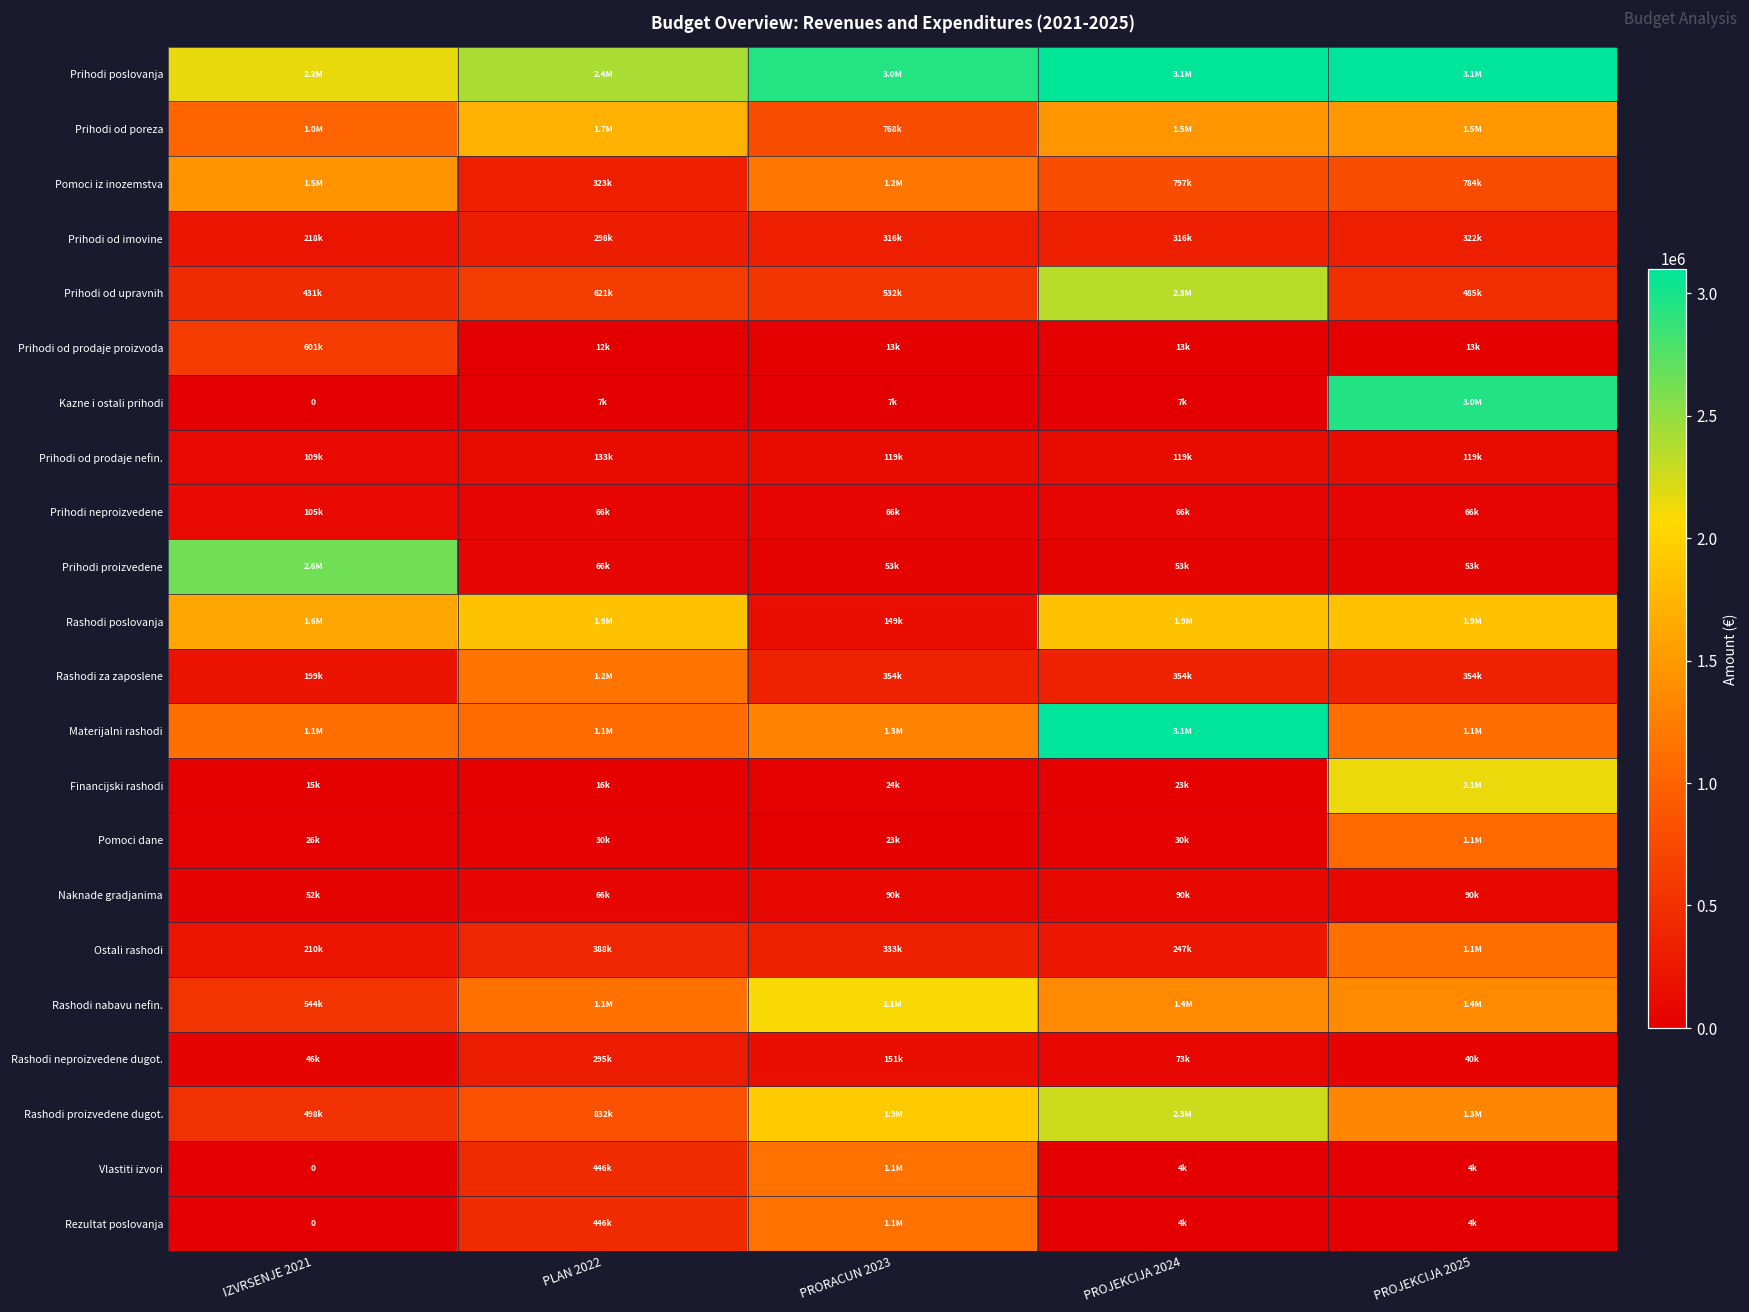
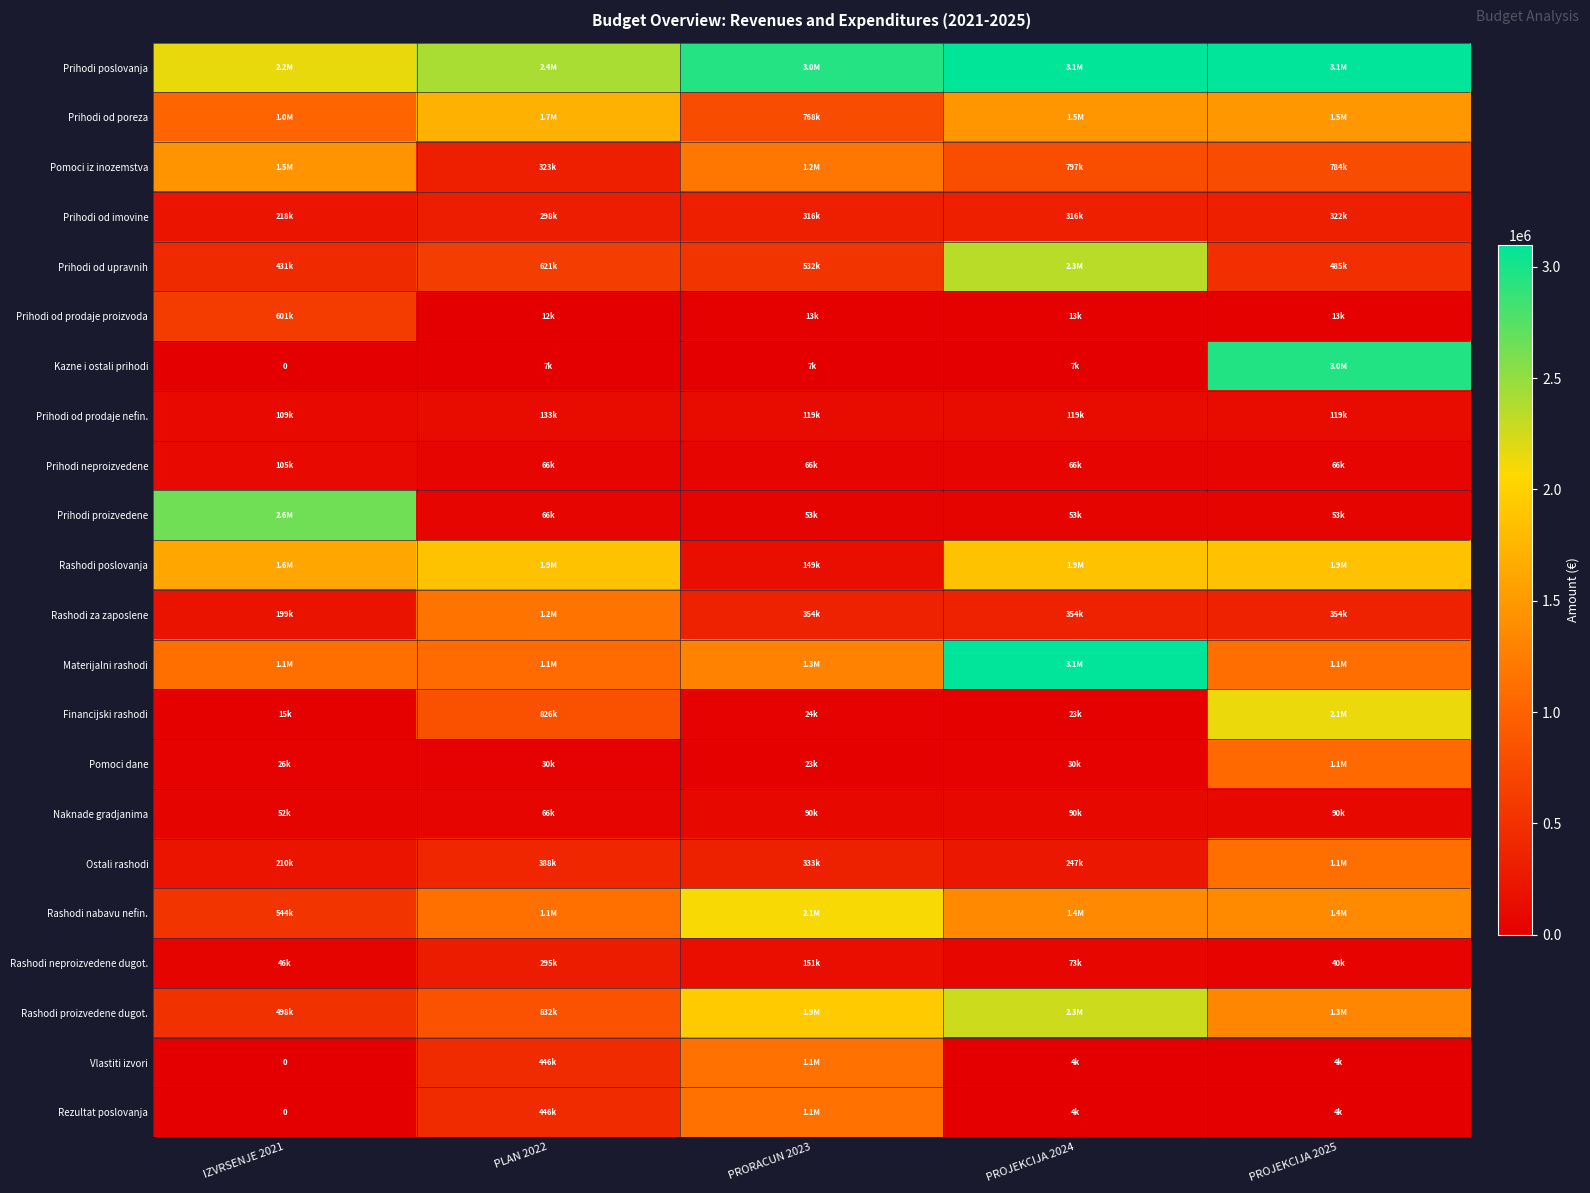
  {
    "Prihodi poslovanja": {
      "IZVRSENJE 2021": "2.2M",
      "PLAN 2022": "2.4M",
      "PRORACUN 2023": "3.0M",
      "PROJEKCIJA 2024": "3.1M",
      "PROJEKCIJA 2025": "3.1M"
    },
    "Prihodi od poreza": {
      "IZVRSENJE 2021": "1.0M",
      "PLAN 2022": "1.7M",
      "PRORACUN 2023": "768k",
      "PROJEKCIJA 2024": "1.5M",
      "PROJEKCIJA 2025": "1.5M"
    },
    "Pomoci iz inozemstva": {
      "IZVRSENJE 2021": "1.5M",
      "PLAN 2022": "323k",
      "PRORACUN 2023": "1.2M",
      "PROJEKCIJA 2024": "797k",
      "PROJEKCIJA 2025": "784k"
    },
    "Prihodi od imovine": {
      "IZVRSENJE 2021": "218k",
      "PLAN 2022": "298k",
      "PRORACUN 2023": "316k",
      "PROJEKCIJA 2024": "316k",
      "PROJEKCIJA 2025": "322k"
    },
    "Prihodi od upravnih": {
      "IZVRSENJE 2021": "431k",
      "PLAN 2022": "621k",
      "PRORACUN 2023": "532k",
      "PROJEKCIJA 2024": "2.3M",
      "PROJEKCIJA 2025": "485k"
    },
    "Prihodi od prodaje proizvoda": {
      "IZVRSENJE 2021": "601k",
      "PLAN 2022": "12k",
      "PRORACUN 2023": "13k",
      "PROJEKCIJA 2024": "13k",
      "PROJEKCIJA 2025": "13k"
    },
    "Kazne i ostali prihodi": {
      "IZVRSENJE 2021": "0",
      "PLAN 2022": "7k",
      "PRORACUN 2023": "7k",
      "PROJEKCIJA 2024": "7k",
      "PROJEKCIJA 2025": "3.0M"
    },
    "Prihodi od prodaje nefin.": {
      "IZVRSENJE 2021": "109k",
      "PLAN 2022": "133k",
      "PRORACUN 2023": "119k",
      "PROJEKCIJA 2024": "119k",
      "PROJEKCIJA 2025": "119k"
    },
    "Prihodi neproizvedene": {
      "IZVRSENJE 2021": "105k",
      "PLAN 2022": "66k",
      "PRORACUN 2023": "66k",
      "PROJEKCIJA 2024": "66k",
      "PROJEKCIJA 2025": "66k"
    },
    "Prihodi proizvedene": {
      "IZVRSENJE 2021": "2.6M",
      "PLAN 2022": "66k",
      "PRORACUN 2023": "53k",
      "PROJEKCIJA 2024": "53k",
      "PROJEKCIJA 2025": "53k"
    },
    "Rashodi poslovanja": {
      "IZVRSENJE 2021": "1.6M",
      "PLAN 2022": "1.9M",
      "PRORACUN 2023": "149k",
      "PROJEKCIJA 2024": "1.9M",
      "PROJEKCIJA 2025": "1.9M"
    },
    "Rashodi za zaposlene": {
      "IZVRSENJE 2021": "199k",
      "PLAN 2022": "1.2M",
      "PRORACUN 2023": "354k",
      "PROJEKCIJA 2024": "354k",
      "PROJEKCIJA 2025": "354k"
    },
    "Materijalni rashodi": {
      "IZVRSENJE 2021": "1.1M",
      "PLAN 2022": "1.1M",
      "PRORACUN 2023": "1.3M",
      "PROJEKCIJA 2024": "3.1M",
      "PROJEKCIJA 2025": "1.1M"
    },
    "Financijski rashodi": {
      "IZVRSENJE 2021": "15k",
-     "PLAN 2022": "16k",
+     "PLAN 2022": "826k",
      "PRORACUN 2023": "24k",
      "PROJEKCIJA 2024": "23k",
      "PROJEKCIJA 2025": "2.1M"
    },
    "Pomoci dane": {
      "IZVRSENJE 2021": "26k",
      "PLAN 2022": "30k",
      "PRORACUN 2023": "23k",
      "PROJEKCIJA 2024": "30k",
      "PROJEKCIJA 2025": "1.1M"
    },
    "Naknade gradjanima": {
      "IZVRSENJE 2021": "52k",
      "PLAN 2022": "66k",
      "PRORACUN 2023": "90k",
      "PROJEKCIJA 2024": "90k",
      "PROJEKCIJA 2025": "90k"
    },
    "Ostali rashodi": {
      "IZVRSENJE 2021": "210k",
      "PLAN 2022": "388k",
      "PRORACUN 2023": "333k",
      "PROJEKCIJA 2024": "247k",
      "PROJEKCIJA 2025": "1.1M"
    },
    "Rashodi nabavu nefin.": {
      "IZVRSENJE 2021": "544k",
      "PLAN 2022": "1.1M",
      "PRORACUN 2023": "2.1M",
      "PROJEKCIJA 2024": "1.4M",
      "PROJEKCIJA 2025": "1.4M"
    },
    "Rashodi neproizvedene dugot.": {
      "IZVRSENJE 2021": "46k",
      "PLAN 2022": "295k",
      "PRORACUN 2023": "151k",
      "PROJEKCIJA 2024": "73k",
      "PROJEKCIJA 2025": "40k"
    },
    "Rashodi proizvedene dugot.": {
      "IZVRSENJE 2021": "498k",
      "PLAN 2022": "832k",
      "PRORACUN 2023": "1.9M",
      "PROJEKCIJA 2024": "2.3M",
      "PROJEKCIJA 2025": "1.3M"
    },
    "Vlastiti izvori": {
      "IZVRSENJE 2021": "0",
      "PLAN 2022": "446k",
      "PRORACUN 2023": "1.1M",
      "PROJEKCIJA 2024": "4k",
      "PROJEKCIJA 2025": "4k"
    },
    "Rezultat poslovanja": {
      "IZVRSENJE 2021": "0",
      "PLAN 2022": "446k",
      "PRORACUN 2023": "1.1M",
      "PROJEKCIJA 2024": "4k",
      "PROJEKCIJA 2025": "4k"
    }
  }
